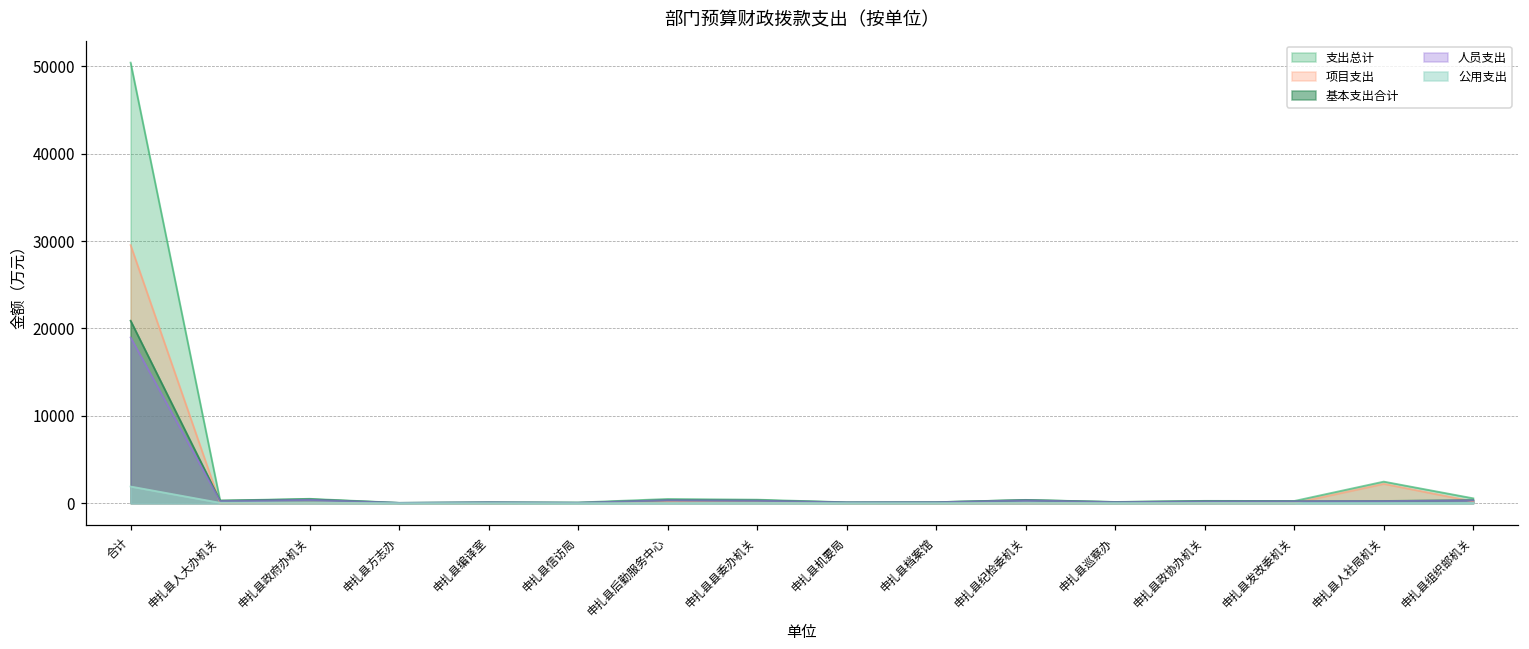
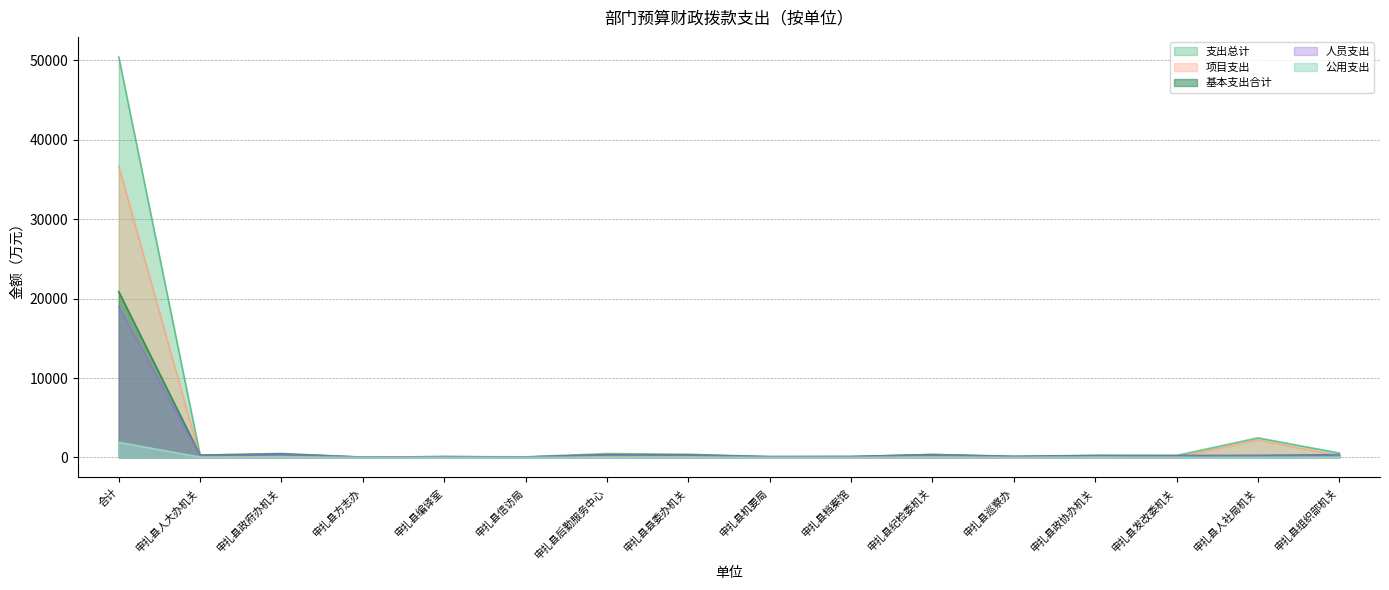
  {
    "项目支出": {
-     "合计": 30000
+     "合计": 37000
    }
  }
